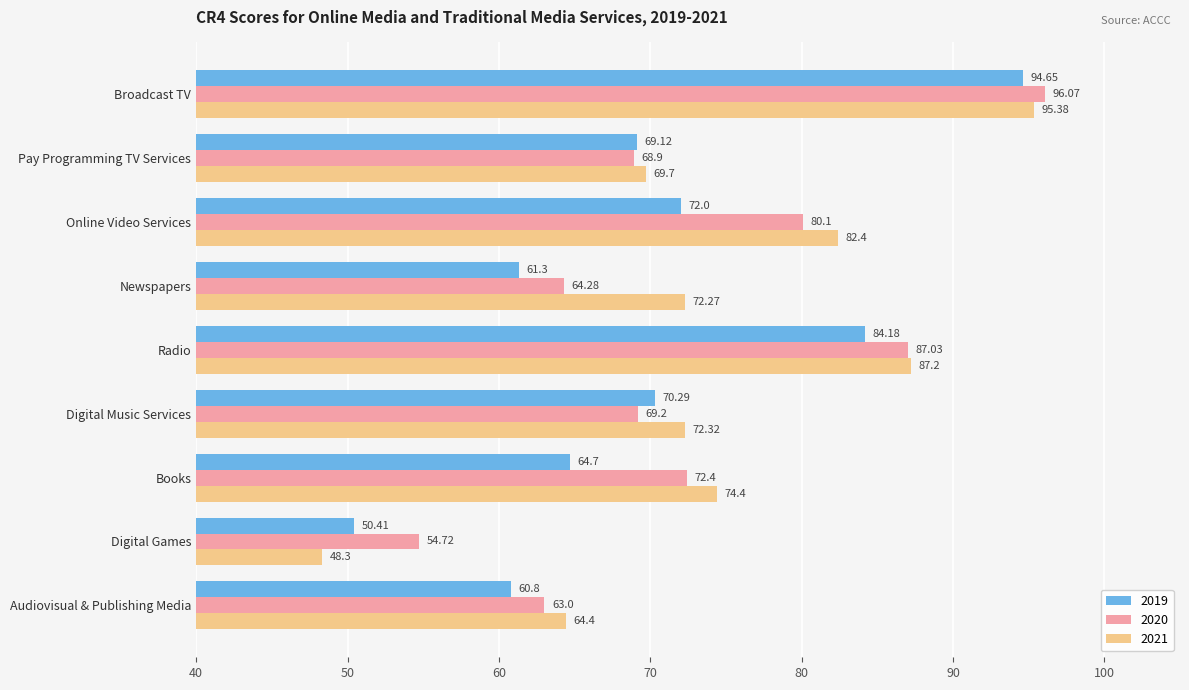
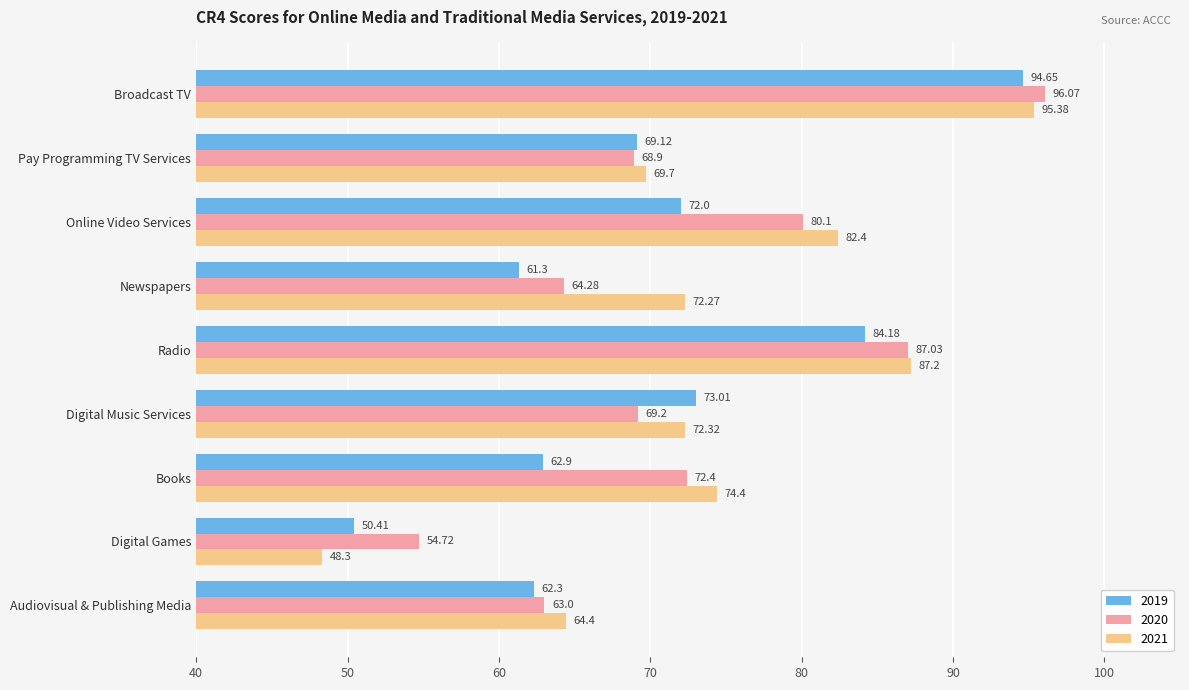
  {
    "2019": {
      "Broadcast TV": 94.65,
      "Pay Programming TV Services": 69.12,
      "Online Video Services": 72.0,
      "Newspapers": 61.3,
      "Radio": 84.18,
-     "Digital Music Services": 70.29,
-     "Books": 64.7,
+     "Digital Music Services": 73.01,
+     "Books": 62.9,
      "Digital Games": 50.41,
-     "Audiovisual & Publishing Media": 60.8
+     "Audiovisual & Publishing Media": 62.3
    }
  }
